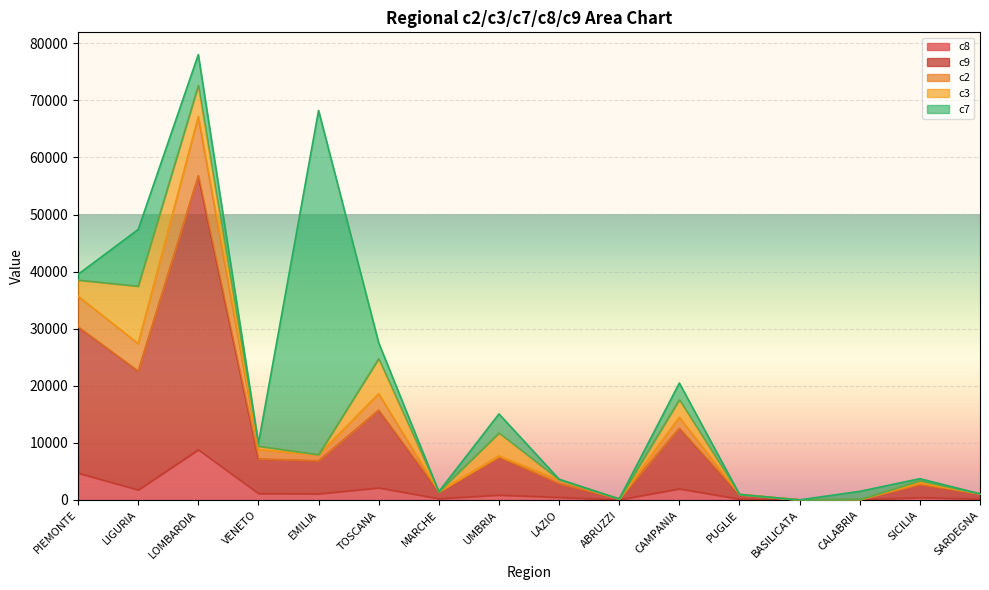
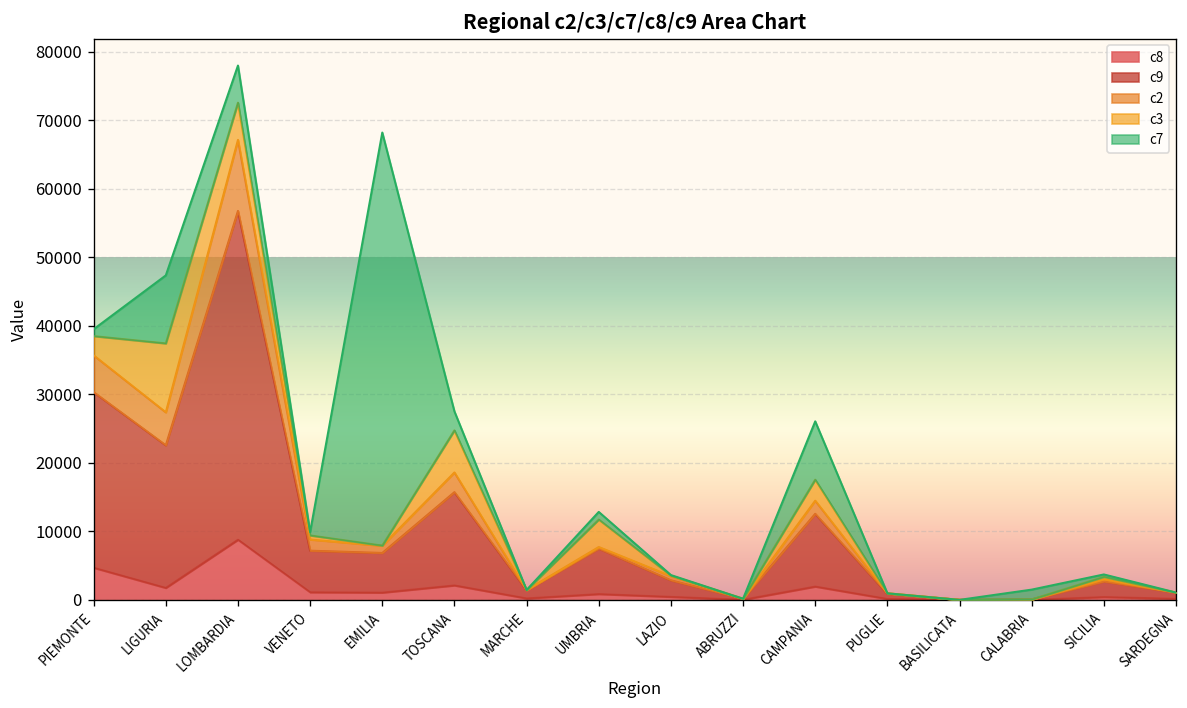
  {
    "c7": {
      "PIEMONTE": 1000,
      "LIGURIA": 10000,
      "LOMBARDIA": 5000,
      "VENETO": 0,
      "EMILIA": 60000,
      "TOSCANA": 3000,
-     "UMBRIA": 3000,
-     "CAMPANIA": 3000,
+     "UMBRIA": 1000,
+     "CAMPANIA": 9000,
      "CALABRIA": 1000
    }
  }
